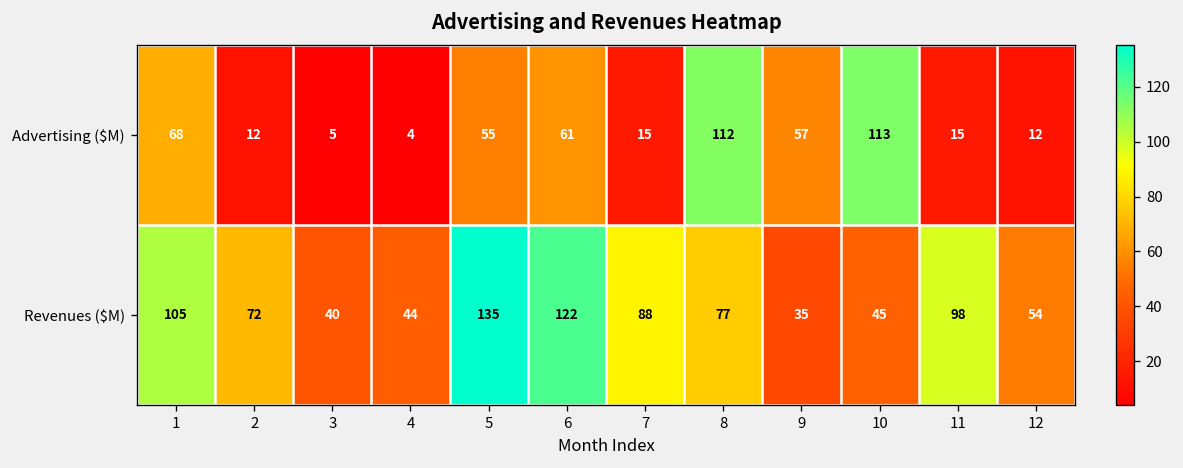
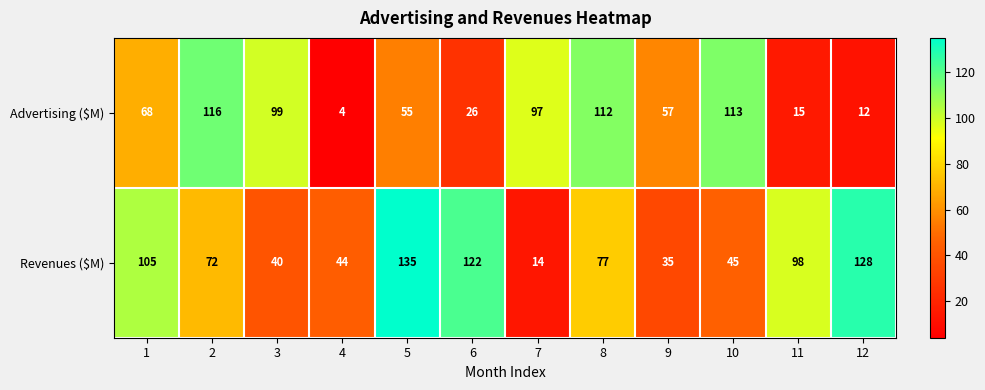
  {
    "Advertising ($M)": {
      "1": 68,
-     "2": 12,
-     "3": 5,
+     "2": 116,
+     "3": 99,
      "4": 4,
      "5": 55,
-     "6": 61,
-     "7": 15,
+     "6": 26,
+     "7": 97,
      "8": 112,
      "9": 57,
      "10": 113,
      "11": 15,
      "12": 12
    },
    "Revenues ($M)": {
      "1": 105,
      "2": 72,
      "3": 40,
      "4": 44,
      "5": 135,
      "6": 122,
-     "7": 88,
+     "7": 14,
      "8": 77,
      "9": 35,
      "10": 45,
      "11": 98,
-     "12": 54
+     "12": 128
    }
  }
